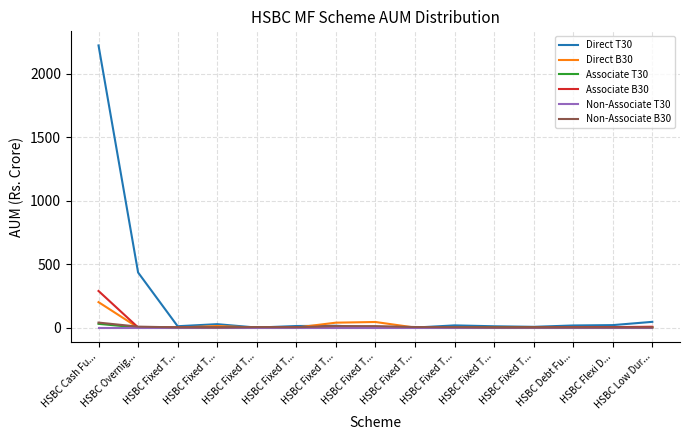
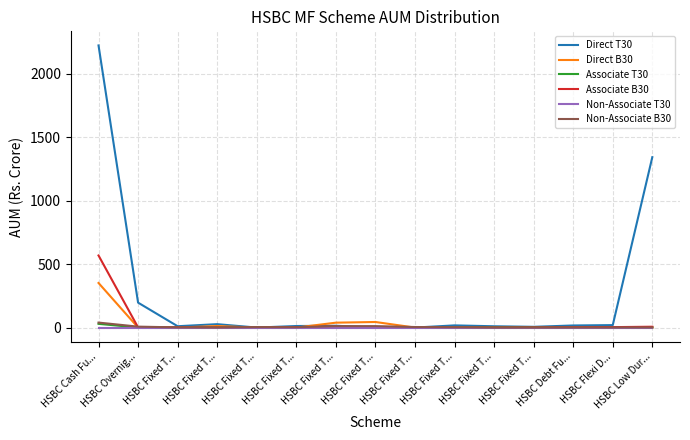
  {
    "Direct T30": {
      "HSBC Cash Fu...": 2220,
-     "HSBC Overnig...": 430,
-     "HSBC Low Dur...": 50
+     "HSBC Overnig...": 200,
+     "HSBC Low Dur...": 1340
    },
    "Direct B30": {
-     "HSBC Cash Fu...": 200
+     "HSBC Cash Fu...": 350
    },
    "Associate B30": {
-     "HSBC Cash Fu...": 290
+     "HSBC Cash Fu...": 570
    },
    "Non-Associate T30": {
      "HSBC Cash Fu...": 0
    }
  }
